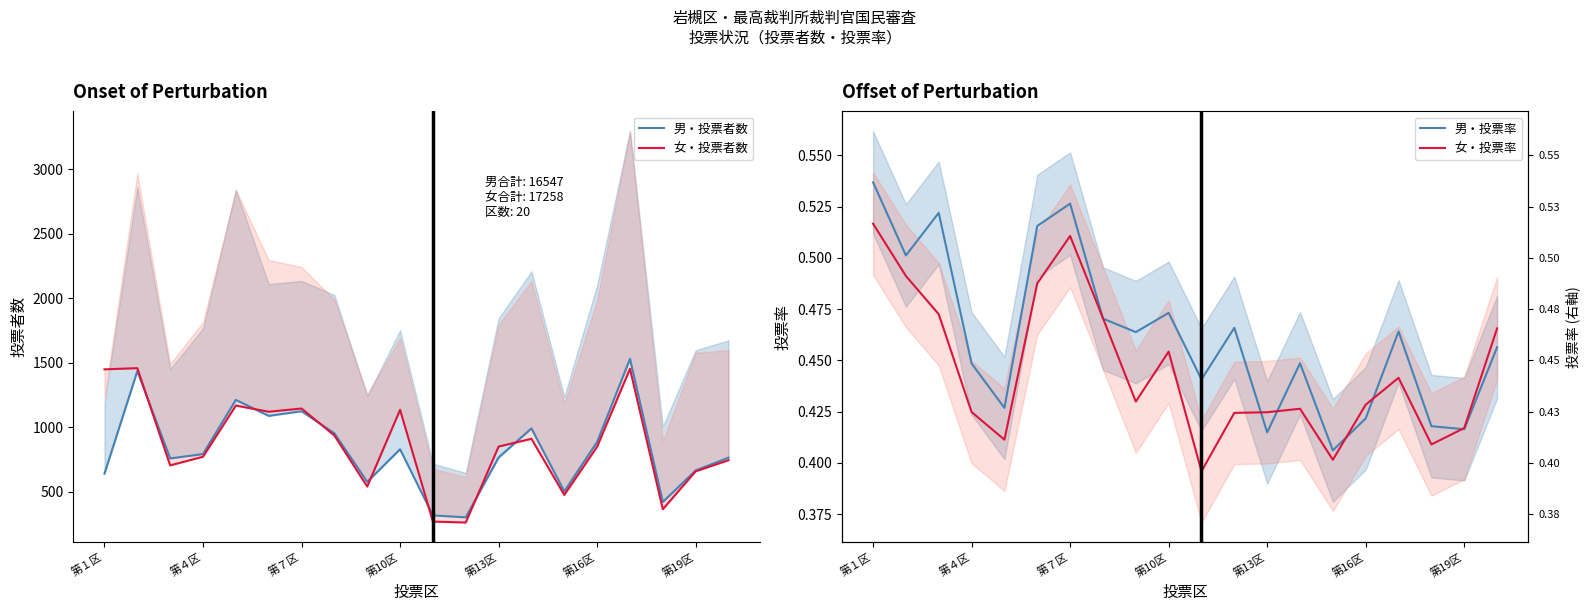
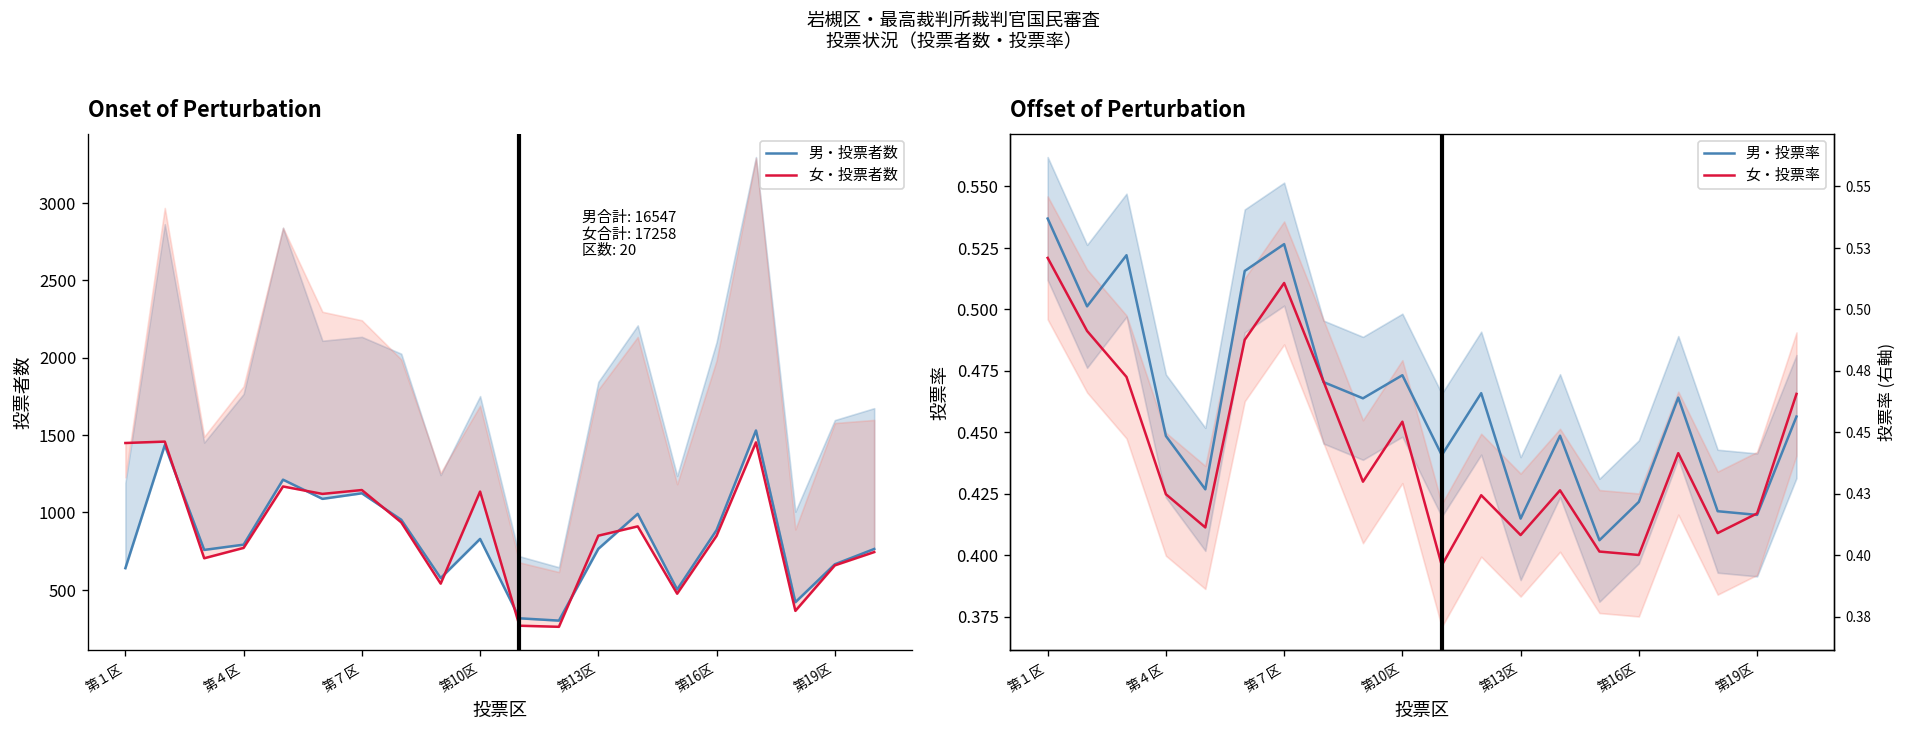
  {
    "Onset of Perturbation": {
      "女・投票者数": {
        "第４区": 770,
        "第７区": 1150,
        "第10区": 1140,
        "第13区": 850,
        "第16区": 850
      }
    },
    "Offset of Perturbation": {
      "女・投票率": {
-       "第１区": 0.517,
+       "第１区": 0.521,
        "第４区": 0.425,
        "第７区": 0.511,
        "第10区": 0.454,
-       "第13区": 0.425,
-       "第16区": 0.428
+       "第13区": 0.408,
+       "第16区": 0.400
      }
    }
  }
